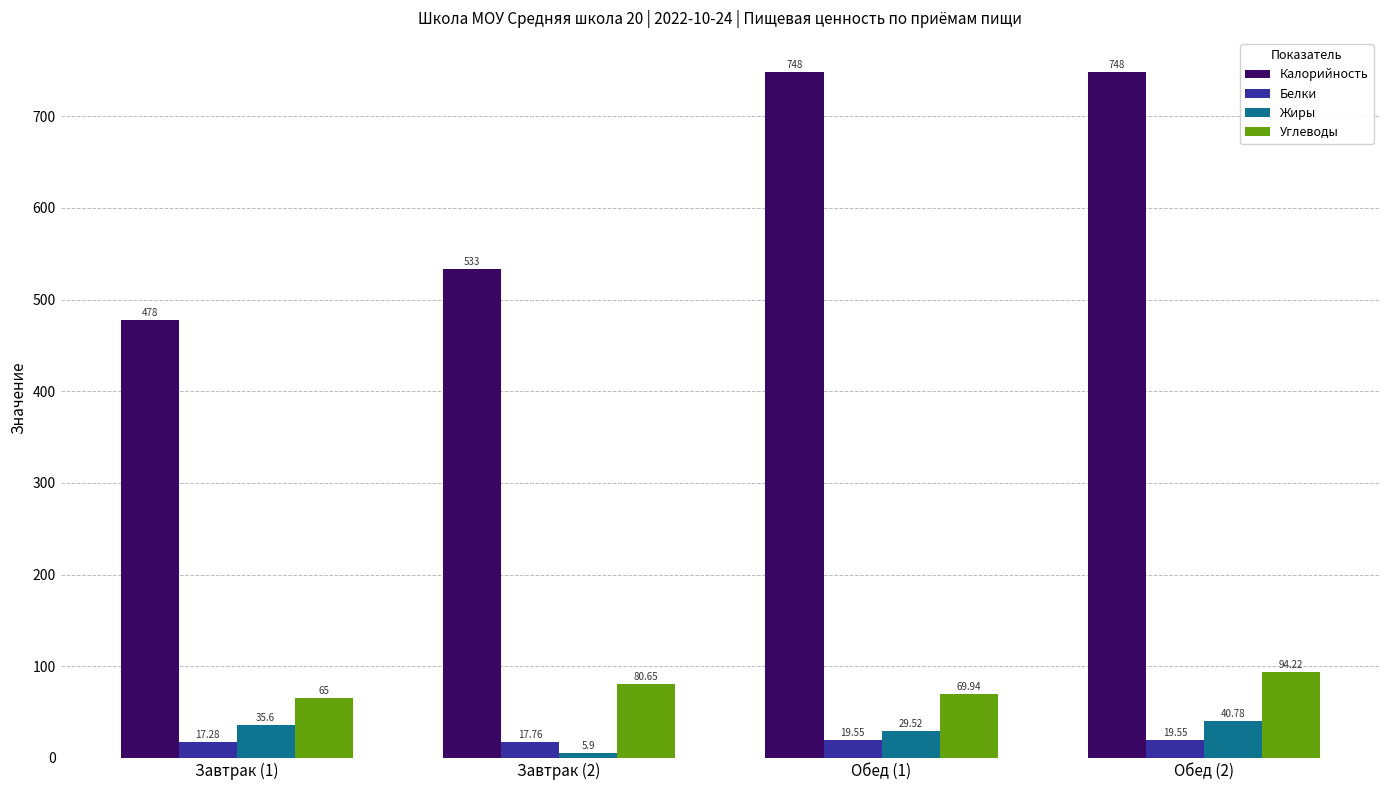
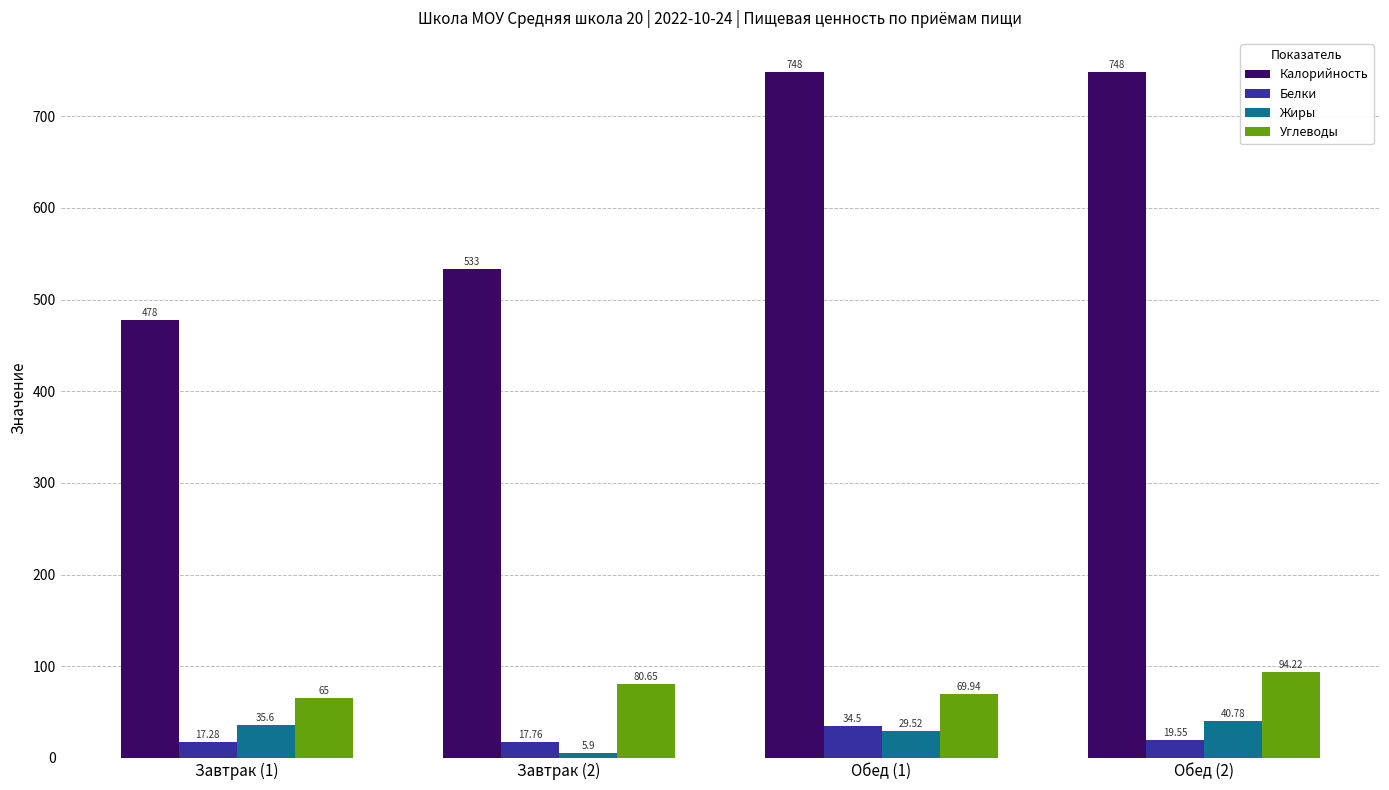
  {
    "Калорийность": {
      "Завтрак (1)": 478,
      "Завтрак (2)": 533,
      "Обед (1)": 748,
      "Обед (2)": 748
    },
    "Белки": {
      "Завтрак (1)": 17.28,
      "Завтрак (2)": 17.76,
-     "Обед (1)": 19.55,
+     "Обед (1)": 34.5,
      "Обед (2)": 19.55
    },
    "Жиры": {
      "Завтрак (1)": 35.6,
      "Завтрак (2)": 5.9,
      "Обед (1)": 29.52,
      "Обед (2)": 40.78
    },
    "Углеводы": {
      "Завтрак (1)": 65,
      "Завтрак (2)": 80.65,
      "Обед (1)": 69.94,
      "Обед (2)": 94.22
    }
  }
